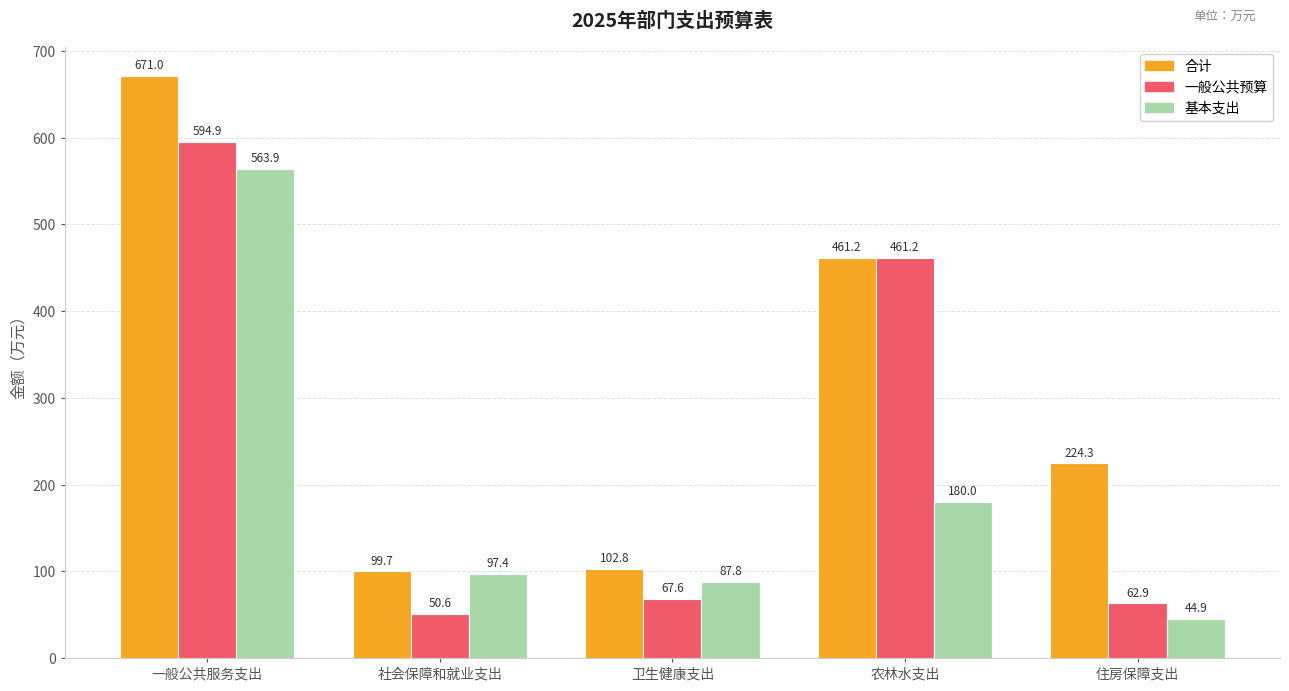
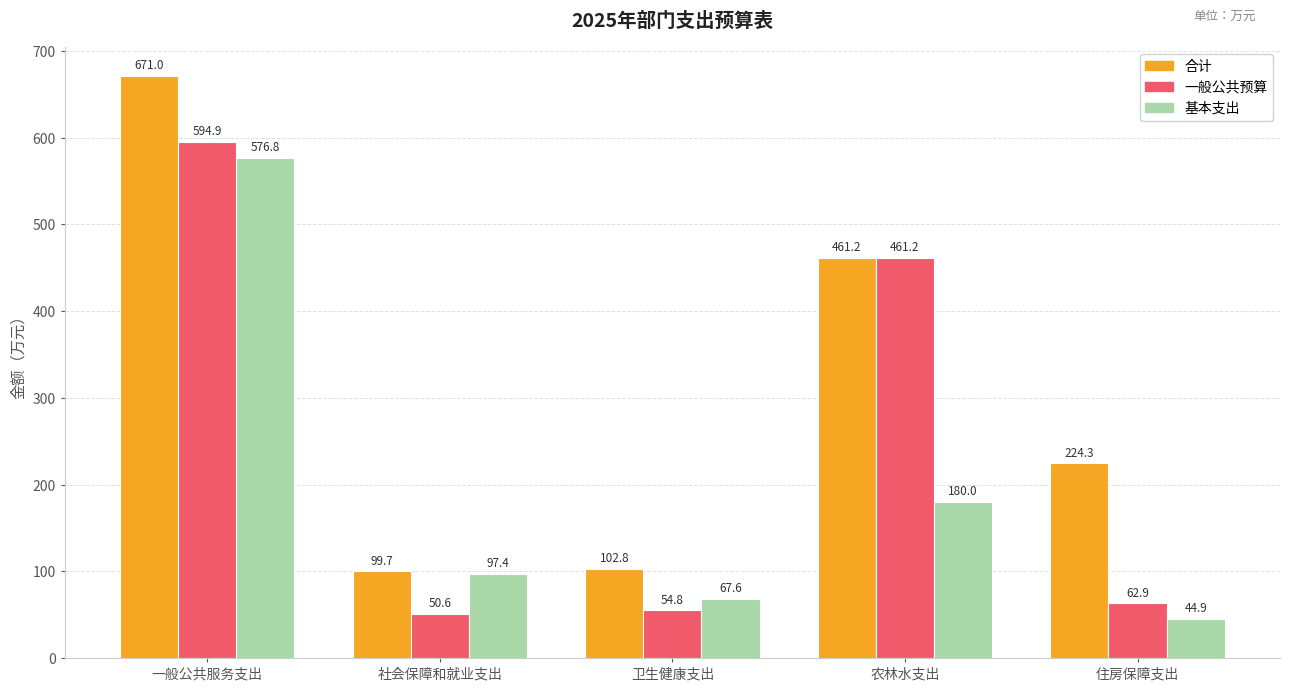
  {
    "合计": {
      "一般公共服务支出": 671.0,
      "社会保障和就业支出": 99.7,
      "卫生健康支出": 102.8,
      "农林水支出": 461.2,
      "住房保障支出": 224.3
    },
    "一般公共预算": {
      "一般公共服务支出": 594.9,
      "社会保障和就业支出": 50.6,
-     "卫生健康支出": 67.6,
+     "卫生健康支出": 54.8,
      "农林水支出": 461.2,
      "住房保障支出": 62.9
    },
    "基本支出": {
-     "一般公共服务支出": 563.9,
+     "一般公共服务支出": 576.8,
      "社会保障和就业支出": 97.4,
-     "卫生健康支出": 87.8,
+     "卫生健康支出": 67.6,
      "农林水支出": 180.0,
      "住房保障支出": 44.9
    }
  }
